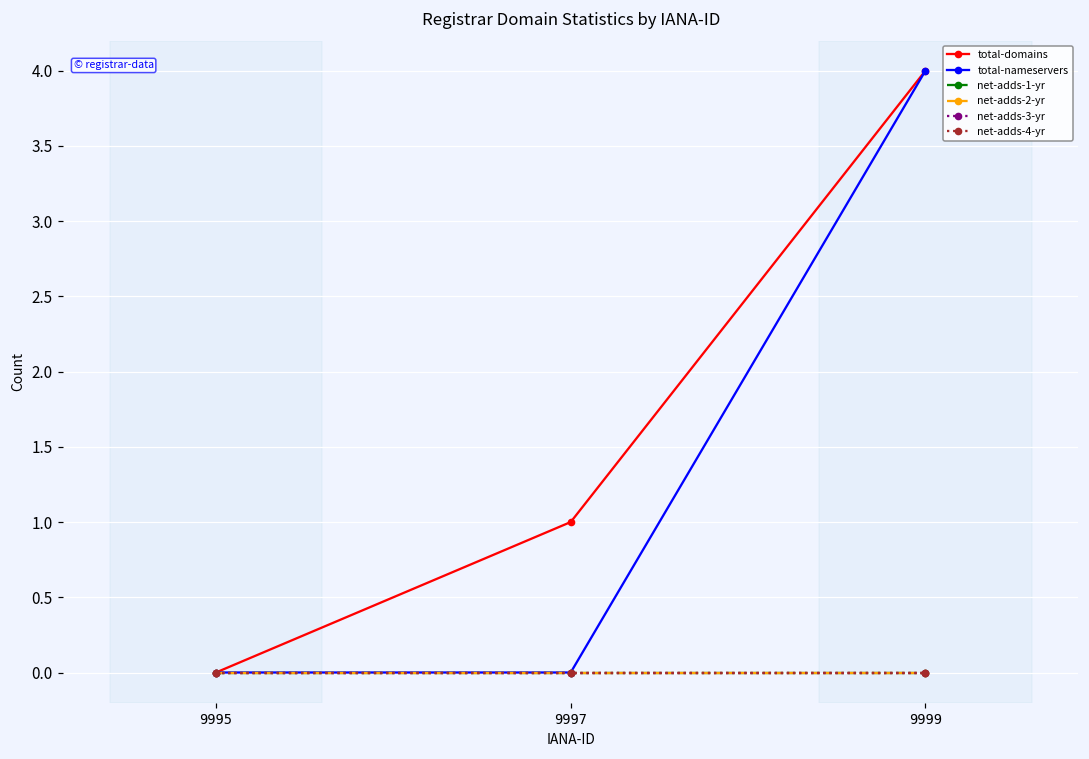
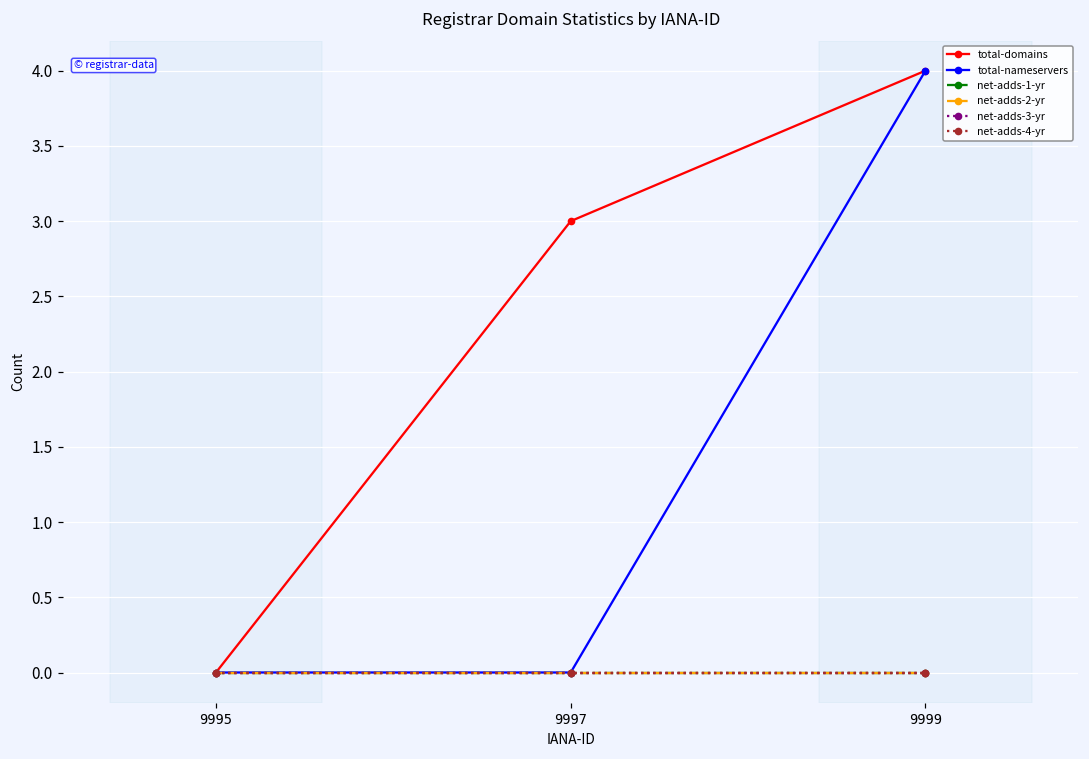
  {
    "total-domains": {
-     "9997": 1
+     "9997": 3
    },
    "net-adds-4-yr": {
      "9999": 0
    }
  }
